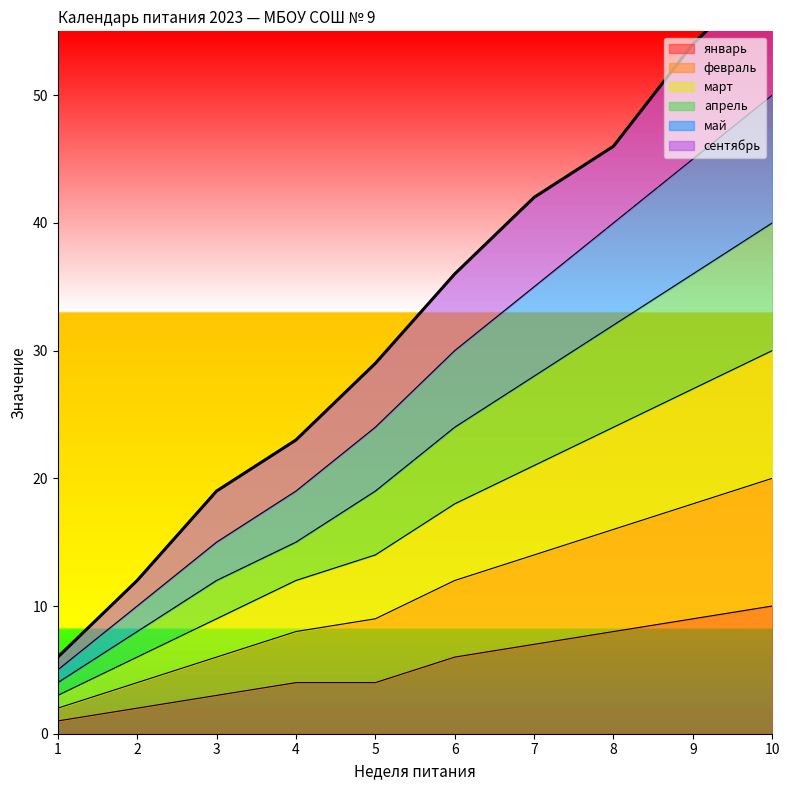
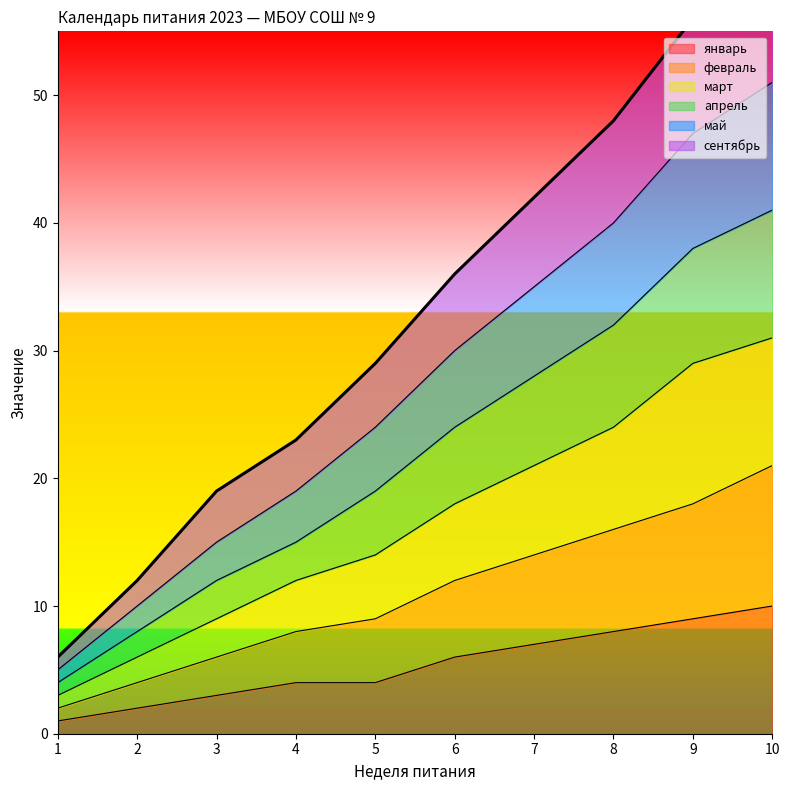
  {
    "январь": {
      "1": 1,
      "2": 2,
      "3": 3,
      "4": 4,
      "5": 4,
      "6": 6,
      "7": 7,
      "8": 8,
      "9": 9,
      "10": 10
    },
    "февраль": {
      "1": 1,
      "2": 2,
      "3": 3,
      "4": 4,
      "5": 5,
      "6": 6,
      "7": 7,
      "8": 8,
      "9": 9,
-     "10": 10
+     "10": 11
    },
    "март": {
      "1": 1,
      "2": 2,
      "3": 3,
      "4": 4,
      "5": 5,
      "6": 6,
      "7": 7,
      "8": 8,
-     "9": 9,
+     "9": 11,
      "10": 10
    },
    "апрель": {
      "1": 1,
      "2": 2,
      "3": 3,
      "4": 3,
      "5": 5,
      "6": 6,
      "7": 7,
      "8": 8,
      "9": 9,
      "10": 10
    },
    "май": {
      "1": 1,
      "2": 2,
      "3": 3,
      "4": 4,
      "5": 5,
      "6": 6,
      "7": 7,
      "8": 8,
      "10": 10
    },
    "сентябрь": {
      "1": 1,
      "2": 2,
      "3": 4,
      "4": 4,
      "5": 5,
      "6": 6,
      "7": 7,
-     "8": 6
+     "8": 8
    }
  }
